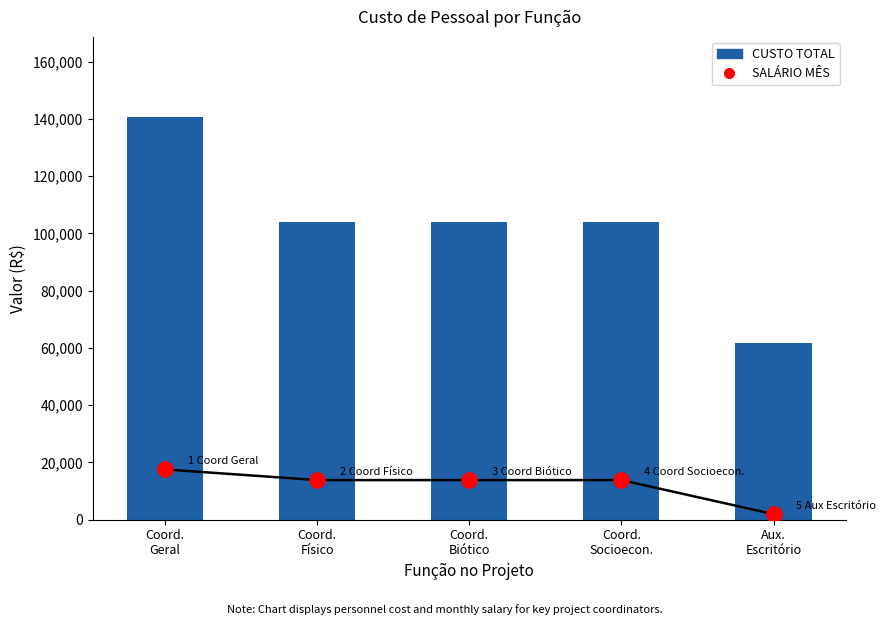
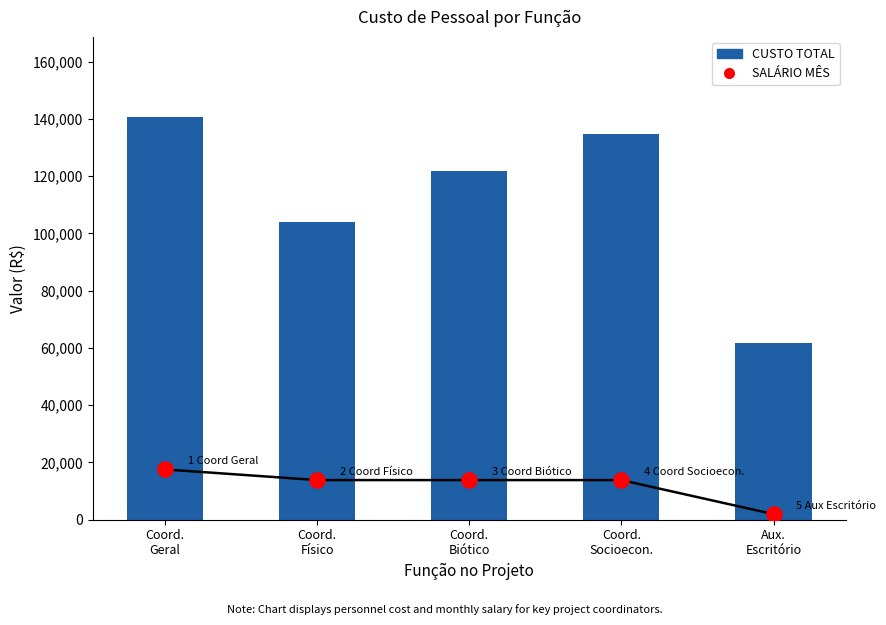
  {
    "CUSTO TOTAL": {
      "Coord. Geral": "141,000",
      "Coord. Físico": "104,000",
-     "Coord. Biótico": "104,000",
-     "Coord. Socioecon.": "104,000",
+     "Coord. Biótico": "122,000",
+     "Coord. Socioecon.": "135,000",
      "Aux. Escritório": "62,000"
    }
  }
